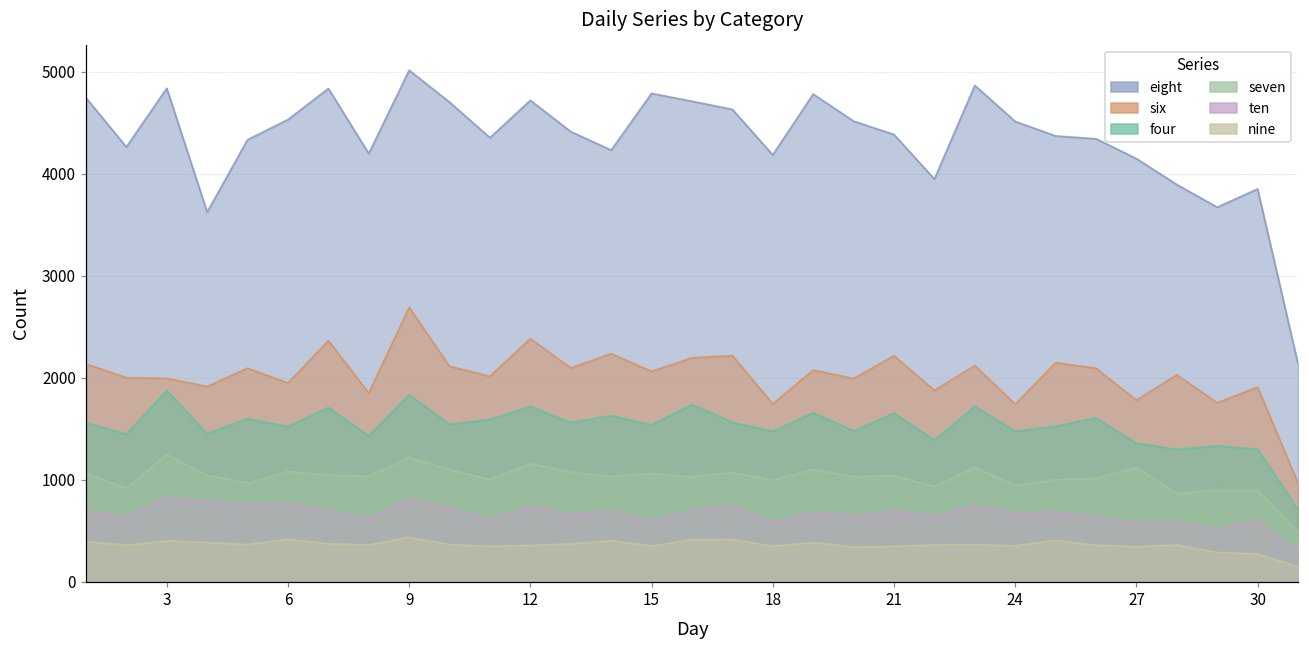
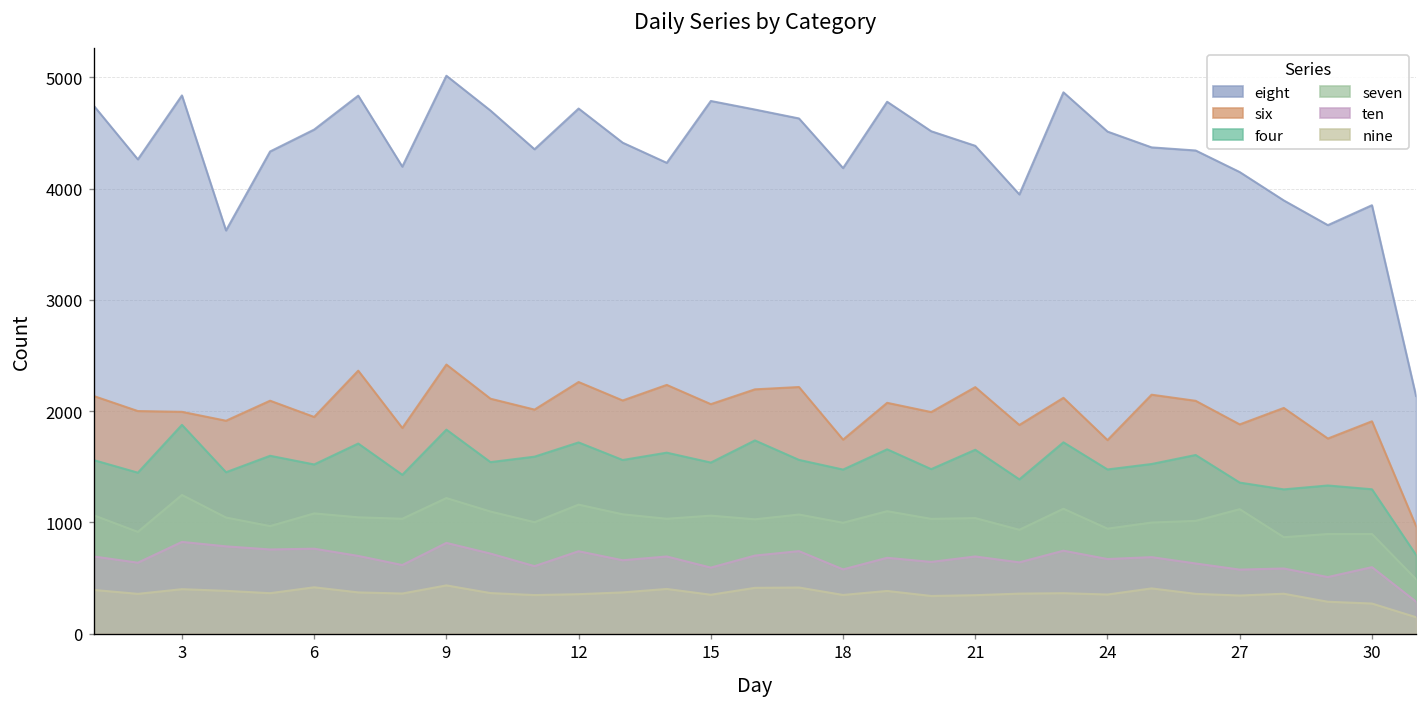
  {
    "six": {
      "3": 2000,
      "6": 1900,
-     "9": 2700,
-     "12": 2400,
+     "9": 2400,
+     "12": 2300,
      "15": 2100,
      "18": 1700,
      "21": 2200,
      "24": 1700,
-     "27": 1800,
+     "27": 1900,
      "30": 1900
    }
  }
